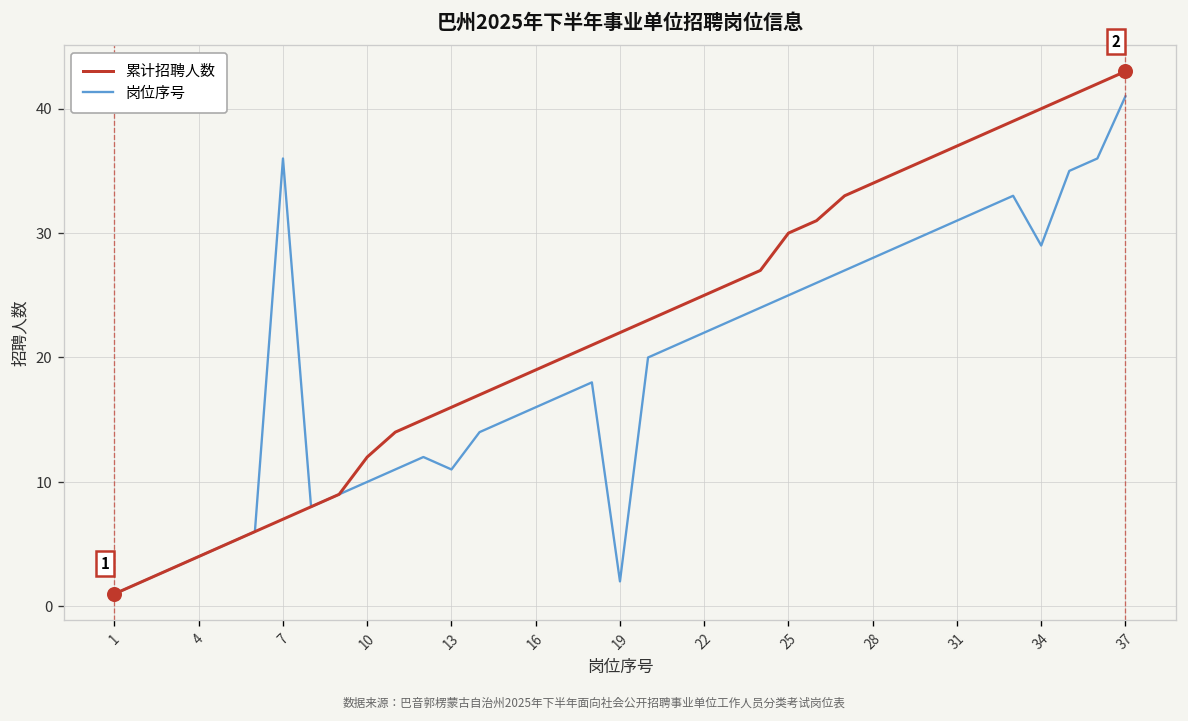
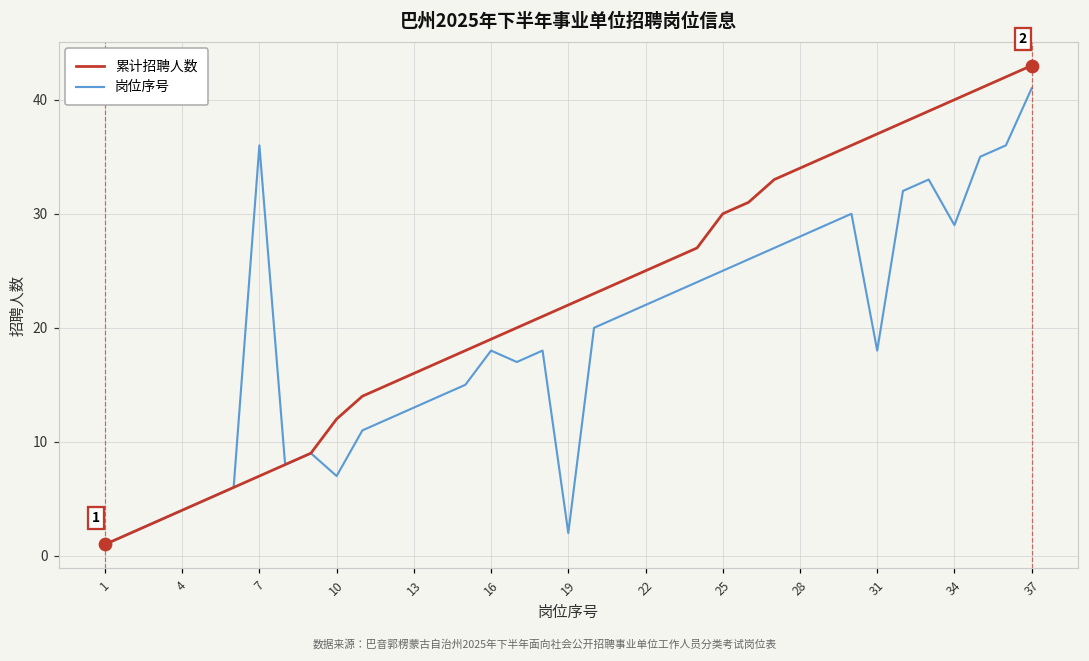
  {
    "岗位序号": {
      "7": 36,
-     "10": 10,
-     "13": 11,
-     "16": 16,
+     "10": 7,
+     "13": 13,
+     "16": 18,
      "19": 2,
      "22": 22,
      "25": 25,
      "28": 28,
-     "31": 31,
+     "31": 18,
      "34": 29,
      "37": 41
    }
  }
